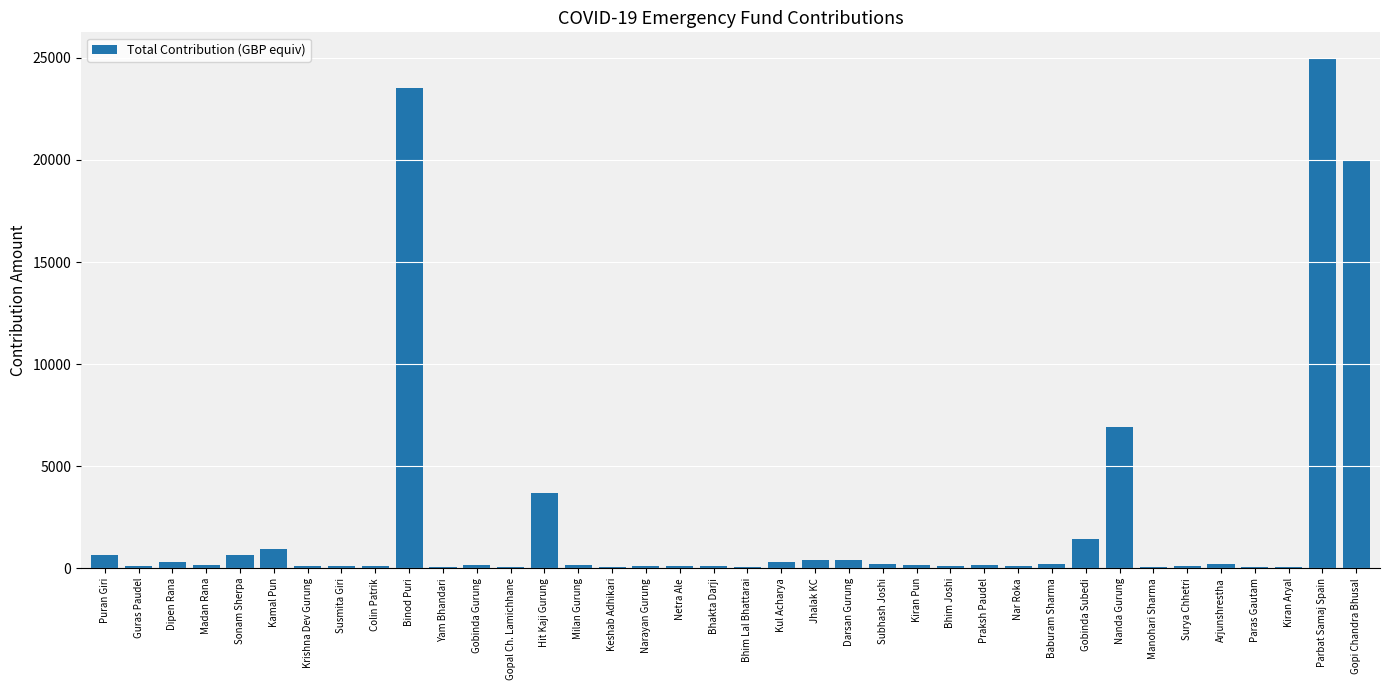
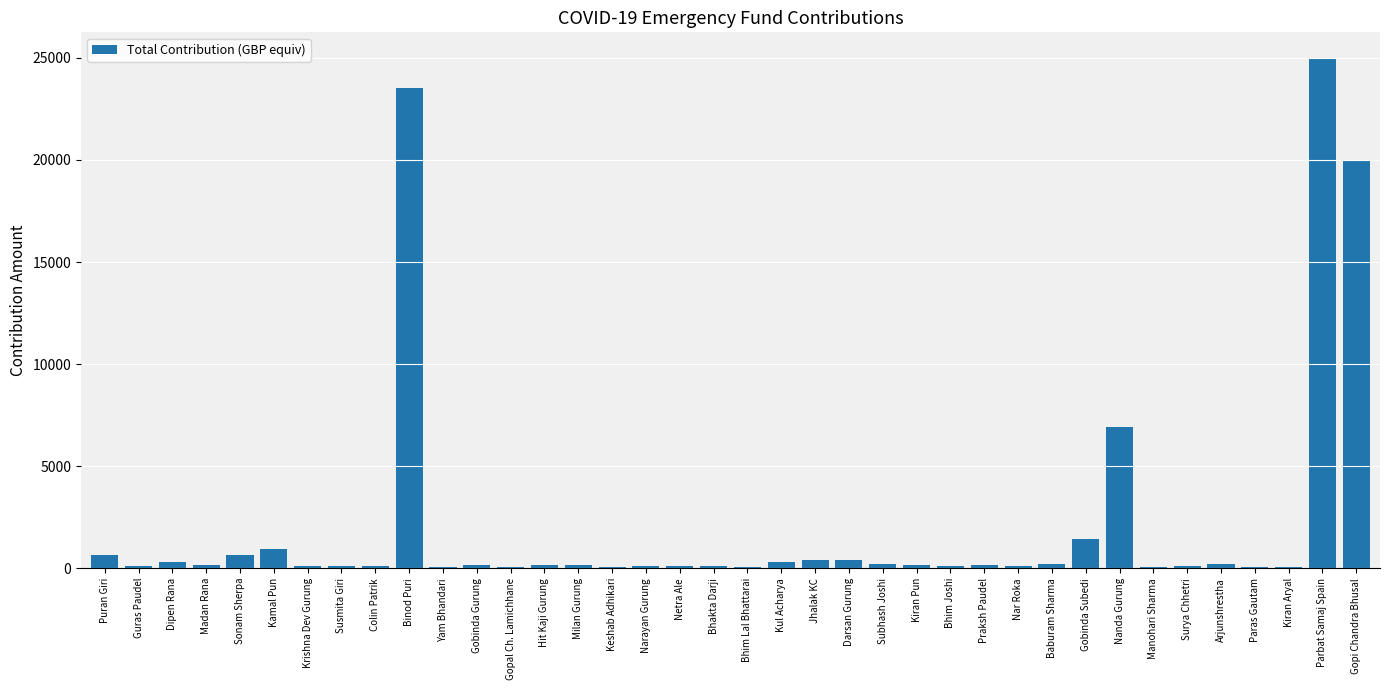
  {
    "Puran Giri": 700,
    "Guras Paudel": 100,
    "Dipen Rana": 300,
    "Madan Rana": 200,
    "Sonam Sherpa": 700,
    "Kamal Pun": 1000,
    "Binod Puri": 23500,
    "Gobinda Gurung": 200,
-   "Hit Kaji Gurung": 3700,
+   "Hit Kaji Gurung": 200,
    "Milan Gurung": 200,
    "Narayan Gurung": 100,
    "Kul Acharya": 300,
    "Jhalak KC": 400,
    "Darsan Gurung": 400,
    "Subhash Joshi": 200,
    "Kiran Pun": 200,
    "Praksh Paudel": 200,
    "Baburam Sharma": 200,
    "Gobinda Subedi": 1400,
    "Nanda Gurung": 6900,
    "Arjunshrestha": 200,
    "Parbat Samaj Spain": 25000,
    "Gopi Chandra Bhusal": 20000
  }
